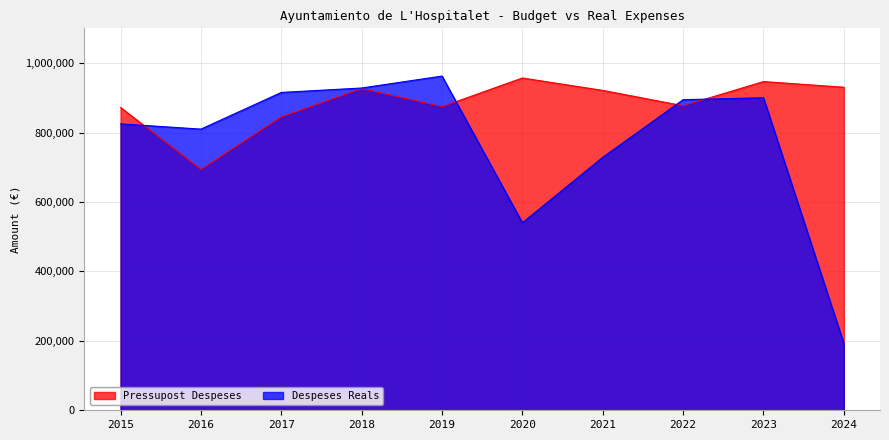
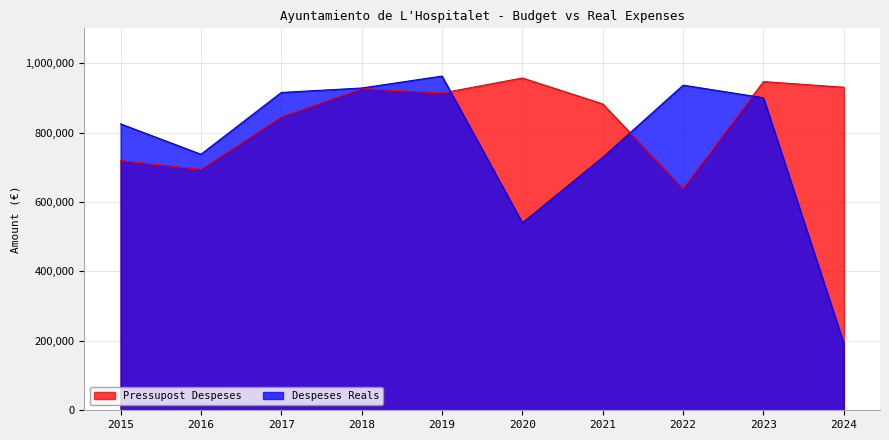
  {
    "Pressupost Despeses": {
-     "2015": "870,000",
+     "2015": "720,000",
      "2016": "690,000",
      "2017": "840,000",
-     "2019": "870,000",
+     "2019": "910,000",
      "2020": "960,000",
-     "2021": "920,000",
-     "2022": "880,000",
+     "2021": "880,000",
+     "2022": "640,000",
      "2023": "950,000",
      "2024": "930,000"
    },
    "Despeses Reals": {
      "2015": "820,000",
-     "2016": "810,000",
+     "2016": "740,000",
      "2017": "920,000",
      "2019": "960,000",
      "2020": "540,000",
      "2021": "730,000",
-     "2022": "890,000",
+     "2022": "940,000",
      "2023": "900,000",
      "2024": "190,000"
    }
  }
